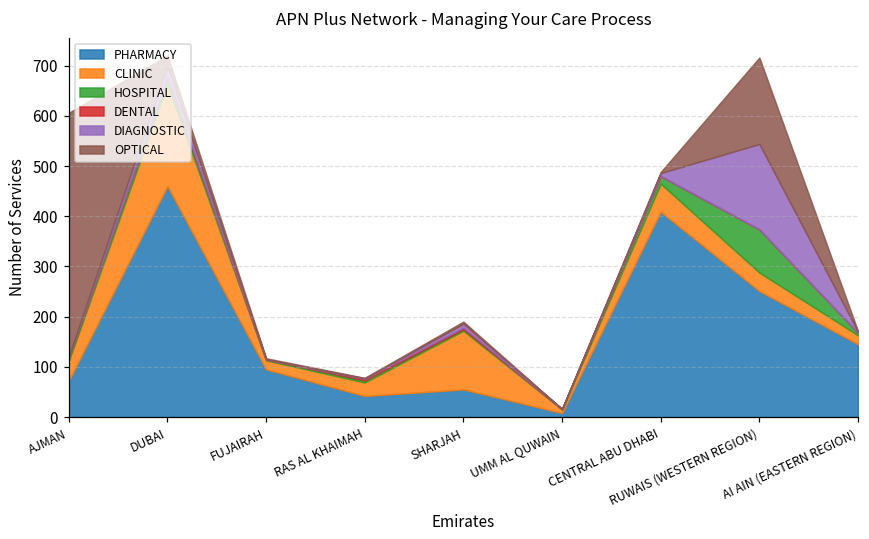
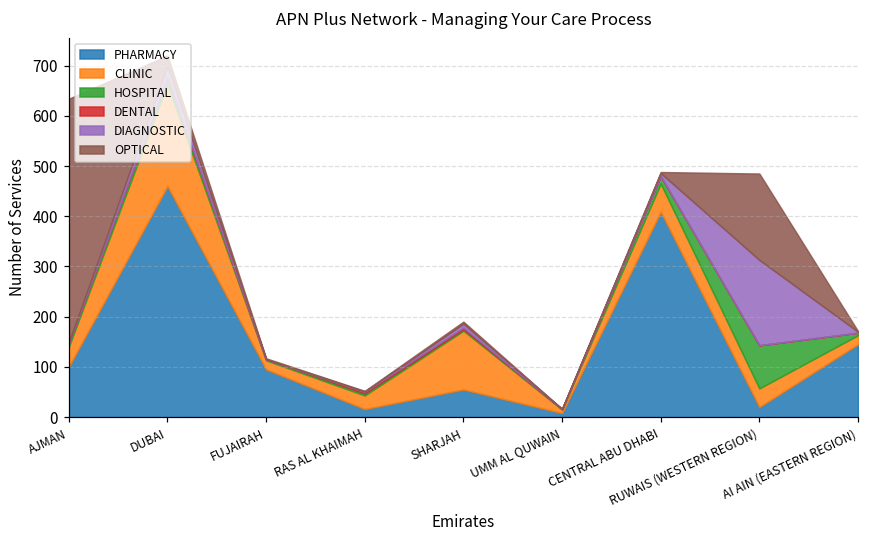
  {
    "PHARMACY": {
-     "AJMAN": 70,
+     "AJMAN": 100,
      "DUBAI": 460,
      "FUJAIRAH": 100,
-     "RAS AL KHAIMAH": 40,
+     "RAS AL KHAIMAH": 20,
      "SHARJAH": 60,
      "UMM AL QUWAIN": 10,
      "CENTRAL ABU DHABI": 410,
-     "RUWAIS (WESTERN REGION)": 250,
+     "RUWAIS (WESTERN REGION)": 20,
      "AI AIN (EASTERN REGION)": 150
    },
    "CLINIC": {
      "AJMAN": 40,
      "CENTRAL ABU DHABI": 60,
      "RUWAIS (WESTERN REGION)": 40
    },
    "DIAGNOSTIC": {
      "RUWAIS (WESTERN REGION)": 170
    },
    "OPTICAL": {
      "AJMAN": 490,
      "RUWAIS (WESTERN REGION)": 170
    }
  }
